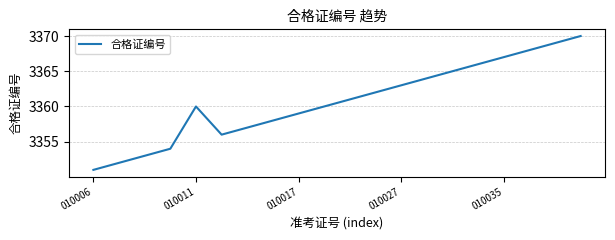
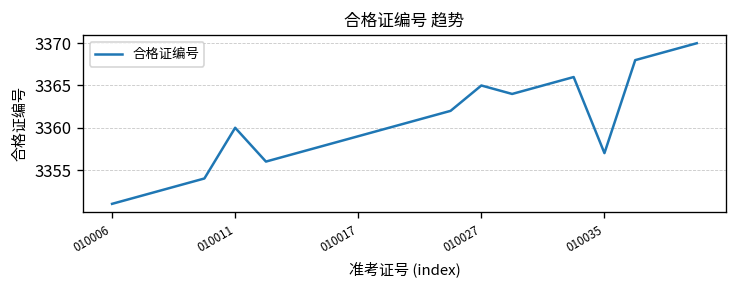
  {
    "010006": 3351,
    "010011": 3360,
    "010017": 3359,
-   "010027": 3363,
-   "010035": 3367
+   "010027": 3365,
+   "010035": 3357
  }
